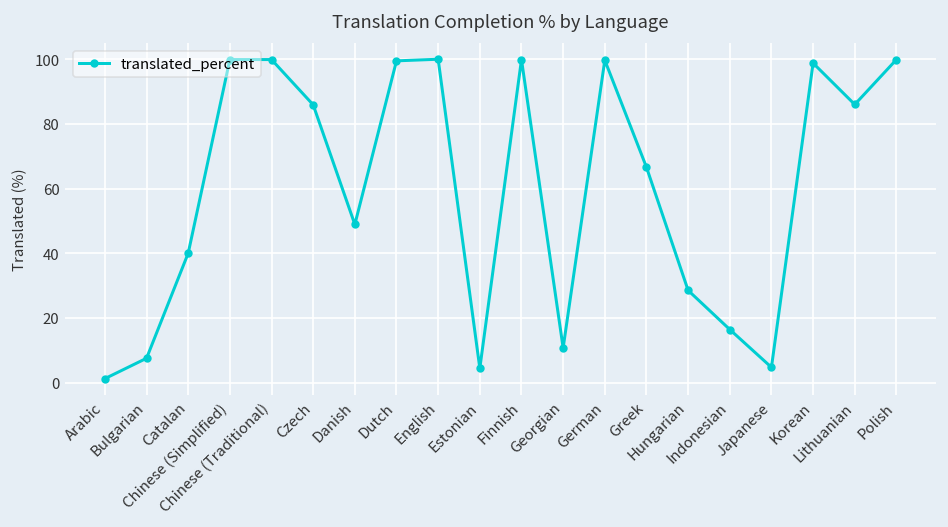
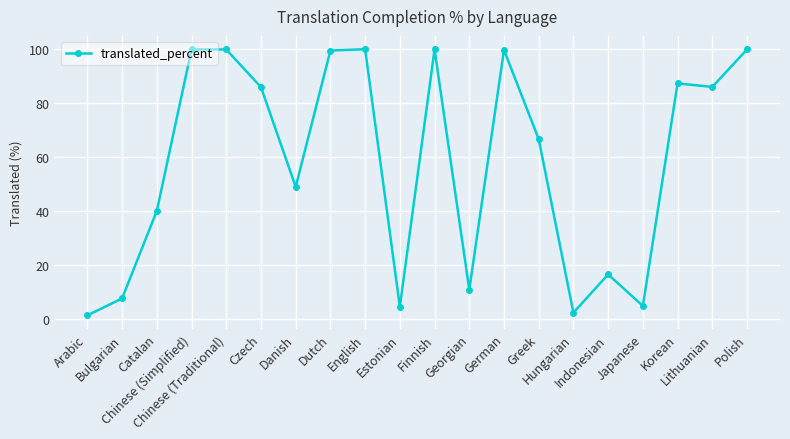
  {
    "Arabic": 1,
    "Bulgarian": 8,
    "Catalan": 40,
    "Chinese (Traditional)": 100,
    "Czech": 86,
    "Danish": 49,
    "Dutch": 100,
    "English": 100,
    "Estonian": 4,
    "Finnish": 100,
    "Georgian": 11,
    "German": 100,
    "Greek": 67,
-   "Hungarian": 29,
+   "Hungarian": 2,
    "Indonesian": 16,
    "Japanese": 5,
-   "Korean": 99,
+   "Korean": 87,
    "Lithuanian": 86,
    "Polish": 100
  }
